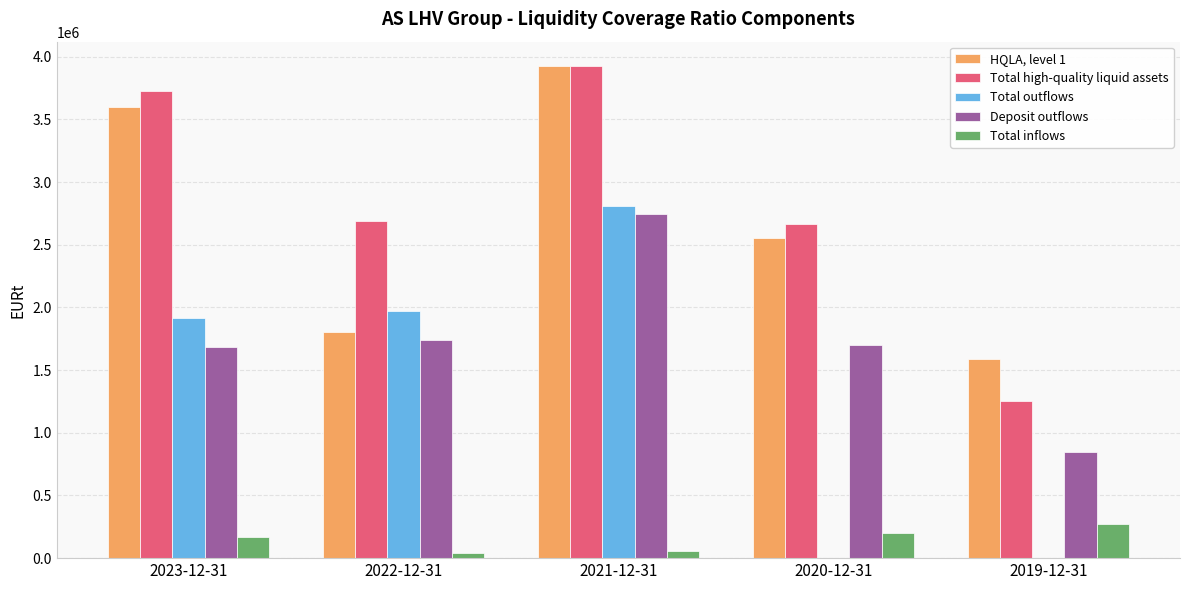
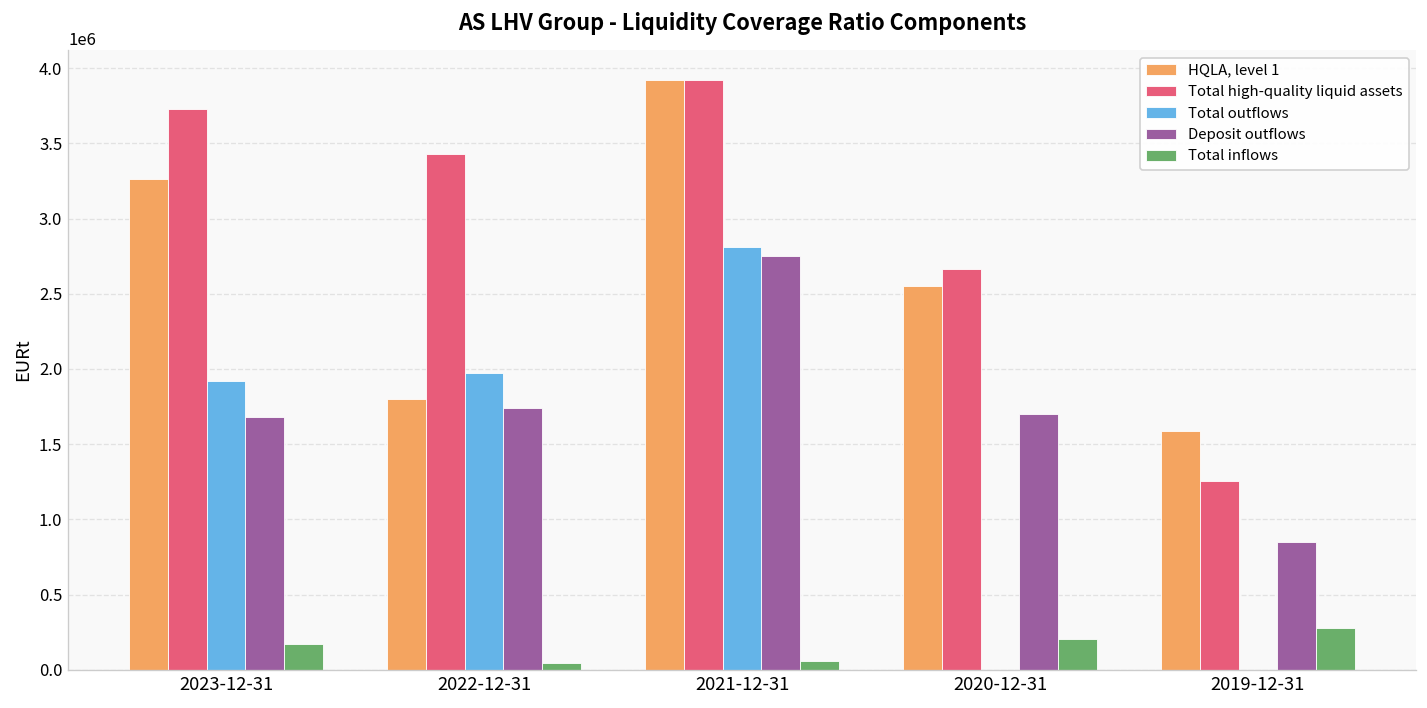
  {
    "HQLA, level 1": {
-     "2023-12-31": 3600000,
+     "2023-12-31": 3270000,
      "2022-12-31": 1800000,
      "2021-12-31": 3920000,
      "2020-12-31": 2550000,
      "2019-12-31": 1590000
    },
    "Total high-quality liquid assets": {
      "2023-12-31": 3730000,
-     "2022-12-31": 2690000,
+     "2022-12-31": 3430000,
      "2021-12-31": 3920000,
      "2020-12-31": 2670000,
      "2019-12-31": 1260000
    },
    "Total outflows": {
      "2023-12-31": 1920000,
      "2022-12-31": 1970000,
      "2021-12-31": 2810000,
      "2020-12-31": 0,
      "2019-12-31": 0
    },
    "Deposit outflows": {
      "2023-12-31": 1680000,
      "2022-12-31": 1740000,
      "2021-12-31": 2750000,
      "2020-12-31": 1700000,
      "2019-12-31": 850000
    },
    "Total inflows": {
      "2023-12-31": 170000,
      "2022-12-31": 40000,
      "2021-12-31": 60000,
      "2020-12-31": 200000,
      "2019-12-31": 280000
    }
  }
